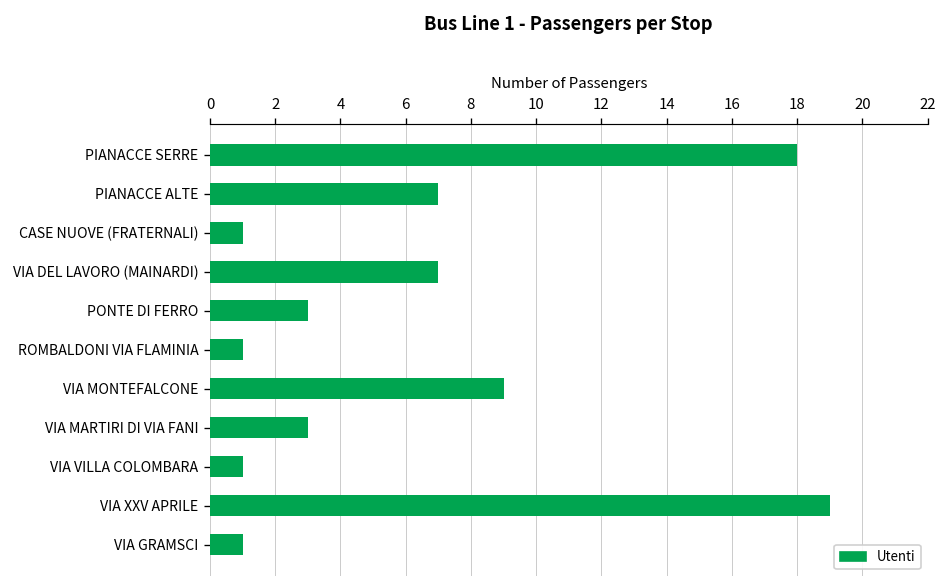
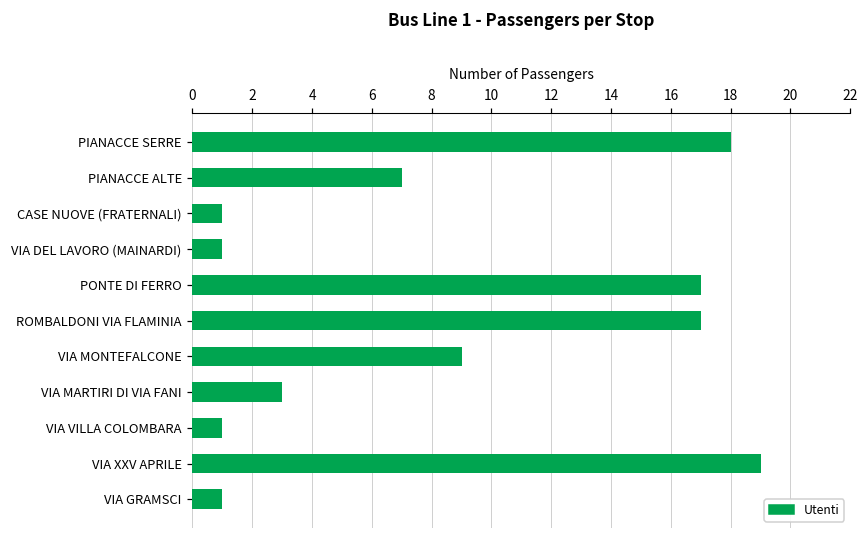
  {
    "PIANACCE SERRE": 18,
    "PIANACCE ALTE": 7,
    "CASE NUOVE (FRATERNALI)": 1,
-   "VIA DEL LAVORO (MAINARDI)": 7,
-   "PONTE DI FERRO": 3,
-   "ROMBALDONI VIA FLAMINIA": 1,
+   "VIA DEL LAVORO (MAINARDI)": 1,
+   "PONTE DI FERRO": 17,
+   "ROMBALDONI VIA FLAMINIA": 17,
    "VIA MONTEFALCONE": 9,
    "VIA MARTIRI DI VIA FANI": 3,
    "VIA VILLA COLOMBARA": 1,
    "VIA XXV APRILE": 19,
    "VIA GRAMSCI": 1
  }
